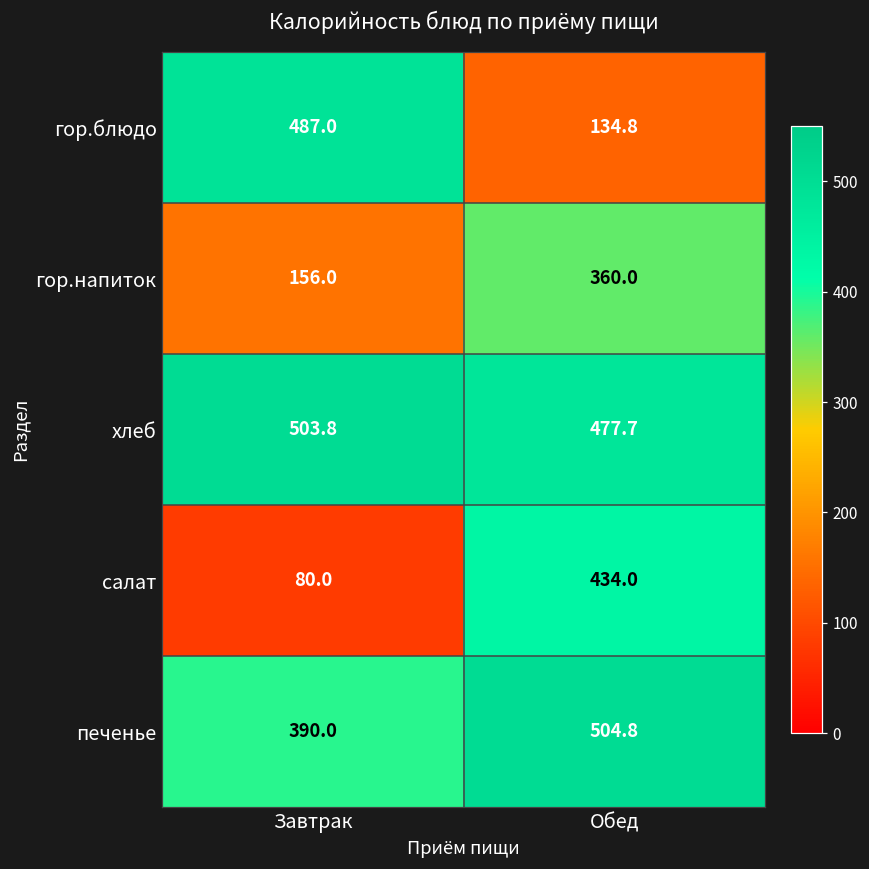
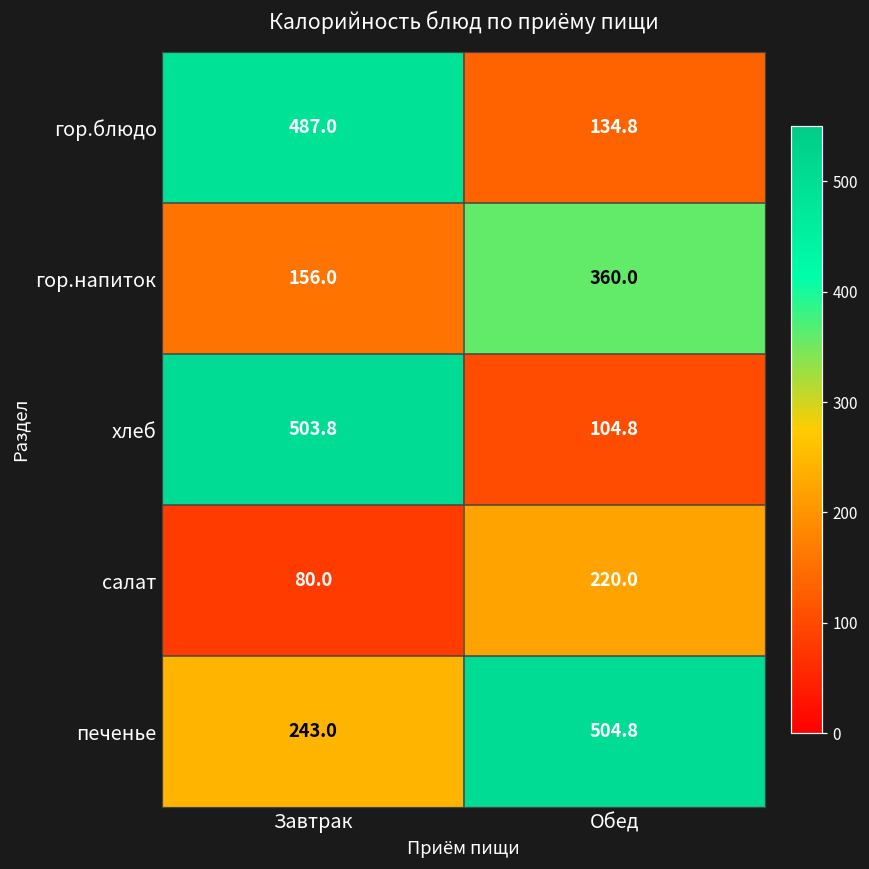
  {
    "гор.блюдо": {
      "Завтрак": 487.0,
      "Обед": 134.8
    },
    "гор.напиток": {
      "Завтрак": 156.0,
      "Обед": 360.0
    },
    "хлеб": {
      "Завтрак": 503.8,
-     "Обед": 477.7
+     "Обед": 104.8
    },
    "салат": {
      "Завтрак": 80.0,
-     "Обед": 434.0
+     "Обед": 220.0
    },
    "печенье": {
-     "Завтрак": 390.0,
+     "Завтрак": 243.0,
      "Обед": 504.8
    }
  }
